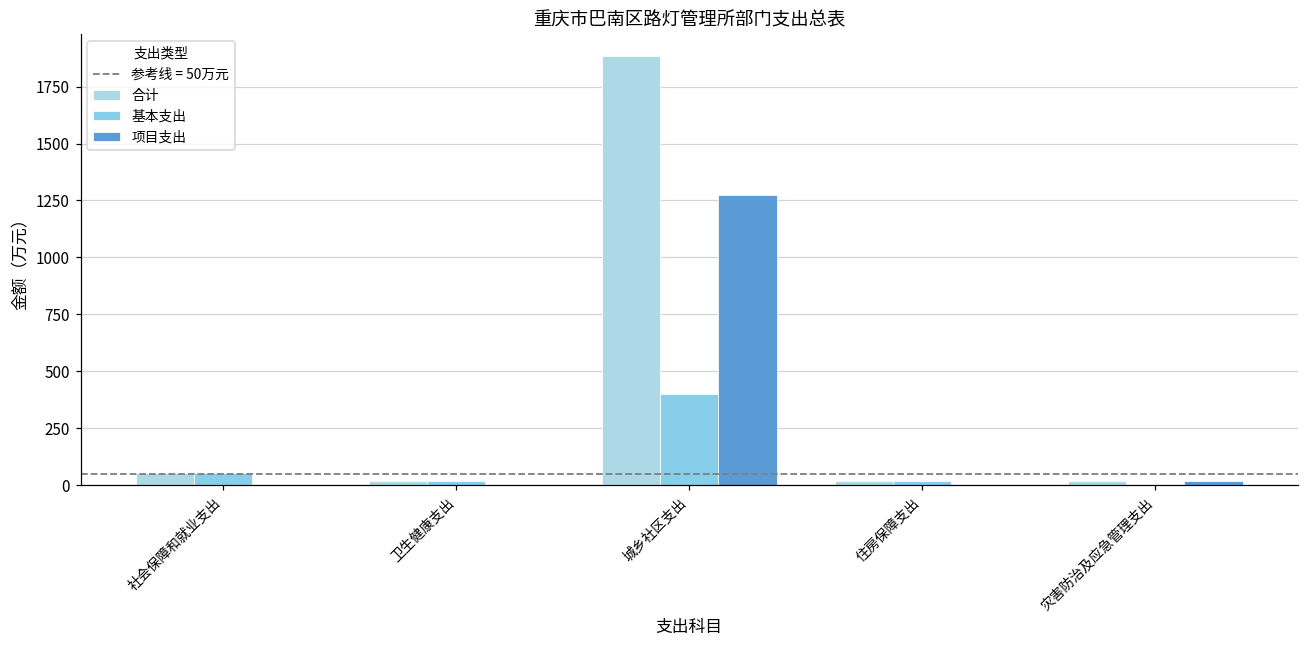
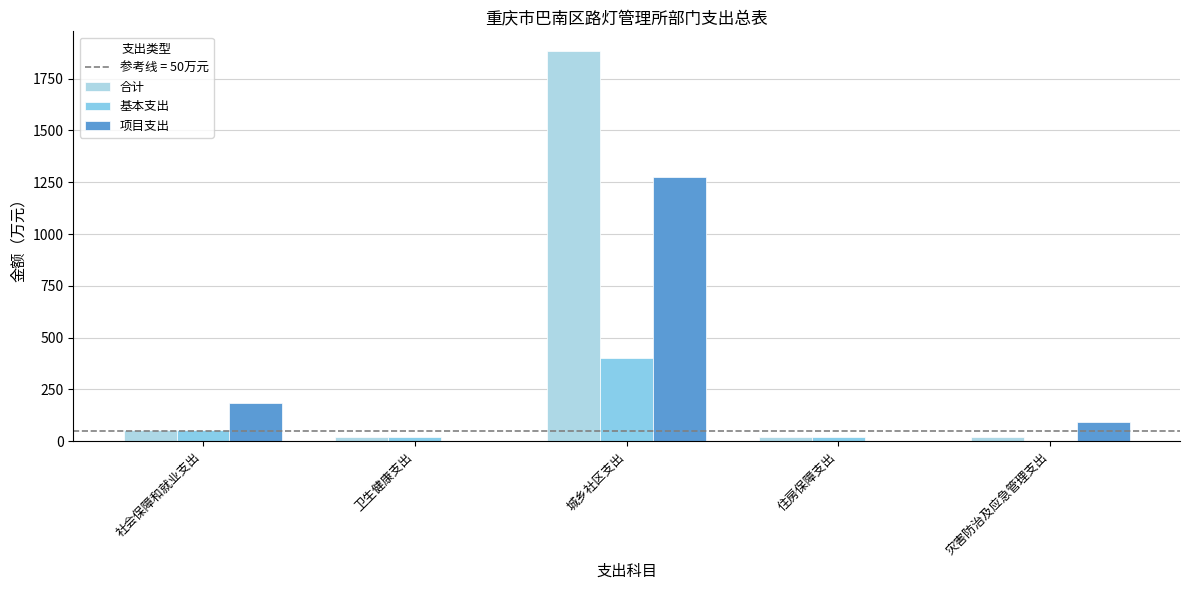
  {
    "项目支出": {
-     "社会保障和就业支出": 0,
+     "社会保障和就业支出": 190,
      "卫生健康支出": 0,
      "城乡社区支出": 1280,
      "住房保障支出": 0,
-     "灾害防治及应急管理支出": 20
+     "灾害防治及应急管理支出": 90
    }
  }
